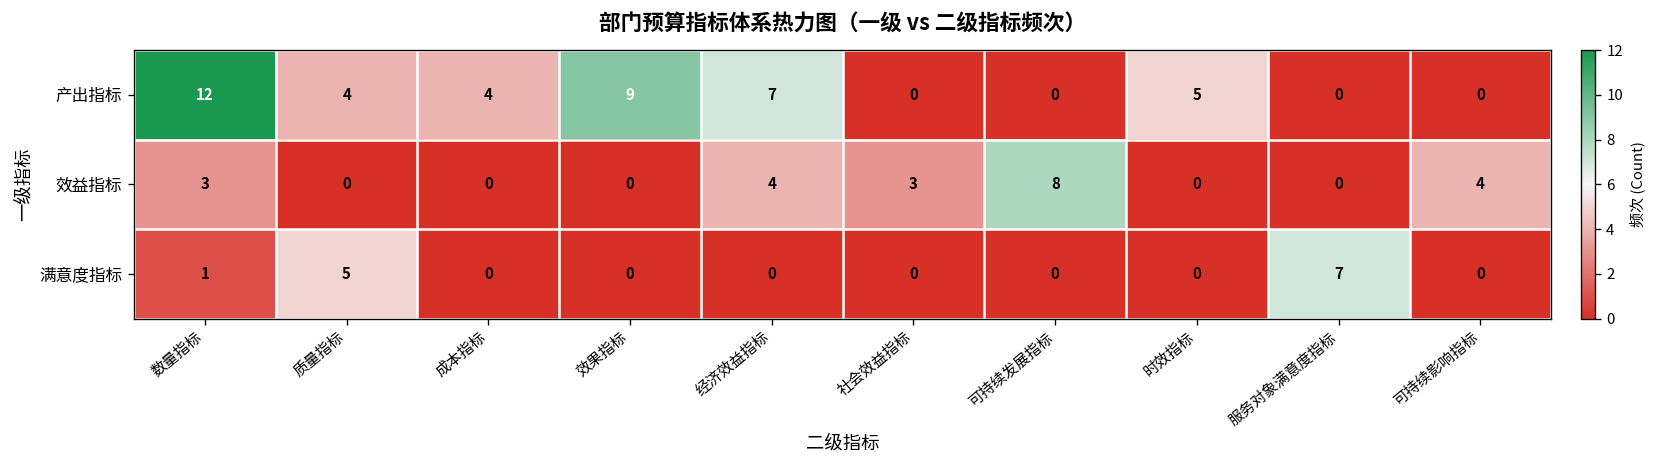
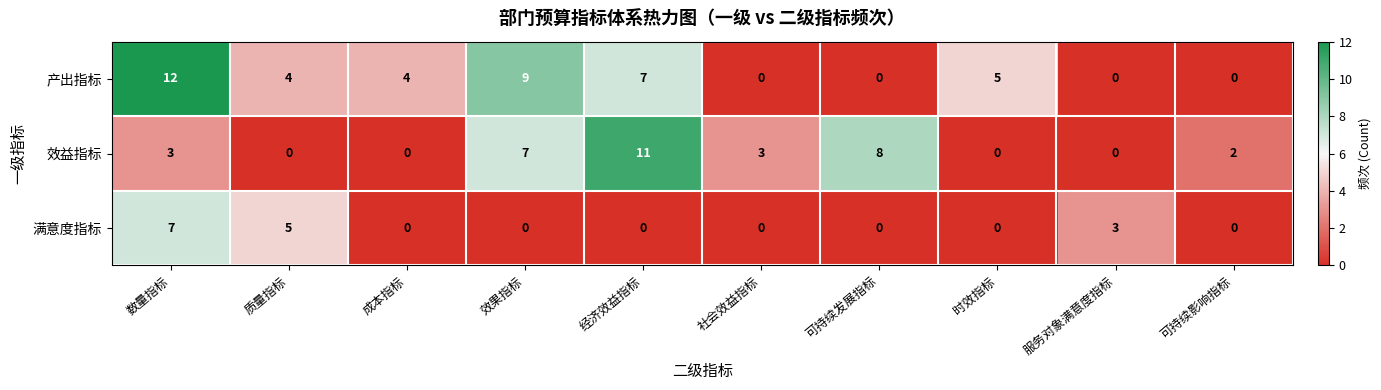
  {
    "产出指标": {
      "数量指标": 12,
      "质量指标": 4,
      "成本指标": 4,
      "效果指标": 9,
      "经济效益指标": 7,
      "社会效益指标": 0,
      "可持续发展指标": 0,
      "时效指标": 5,
      "服务对象满意度指标": 0,
      "可持续影响指标": 0
    },
    "效益指标": {
      "数量指标": 3,
      "质量指标": 0,
      "成本指标": 0,
-     "效果指标": 0,
-     "经济效益指标": 4,
+     "效果指标": 7,
+     "经济效益指标": 11,
      "社会效益指标": 3,
      "可持续发展指标": 8,
      "时效指标": 0,
      "服务对象满意度指标": 0,
-     "可持续影响指标": 4
+     "可持续影响指标": 2
    },
    "满意度指标": {
-     "数量指标": 1,
+     "数量指标": 7,
      "质量指标": 5,
      "成本指标": 0,
      "效果指标": 0,
      "经济效益指标": 0,
      "社会效益指标": 0,
      "可持续发展指标": 0,
      "时效指标": 0,
-     "服务对象满意度指标": 7,
+     "服务对象满意度指标": 3,
      "可持续影响指标": 0
    }
  }
